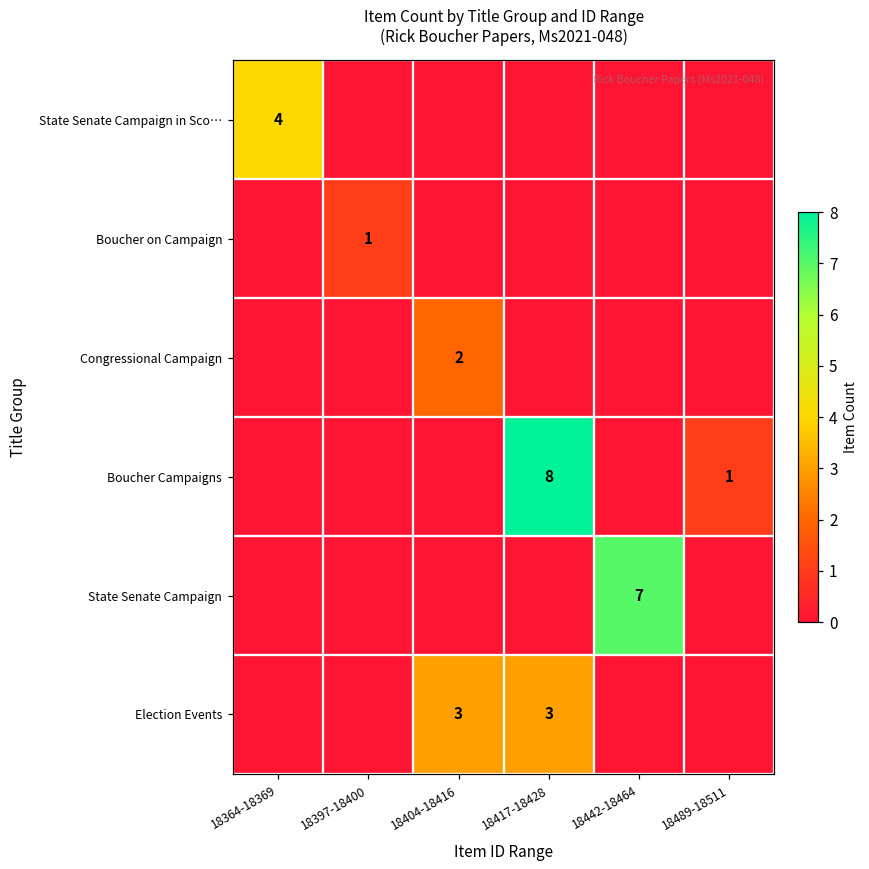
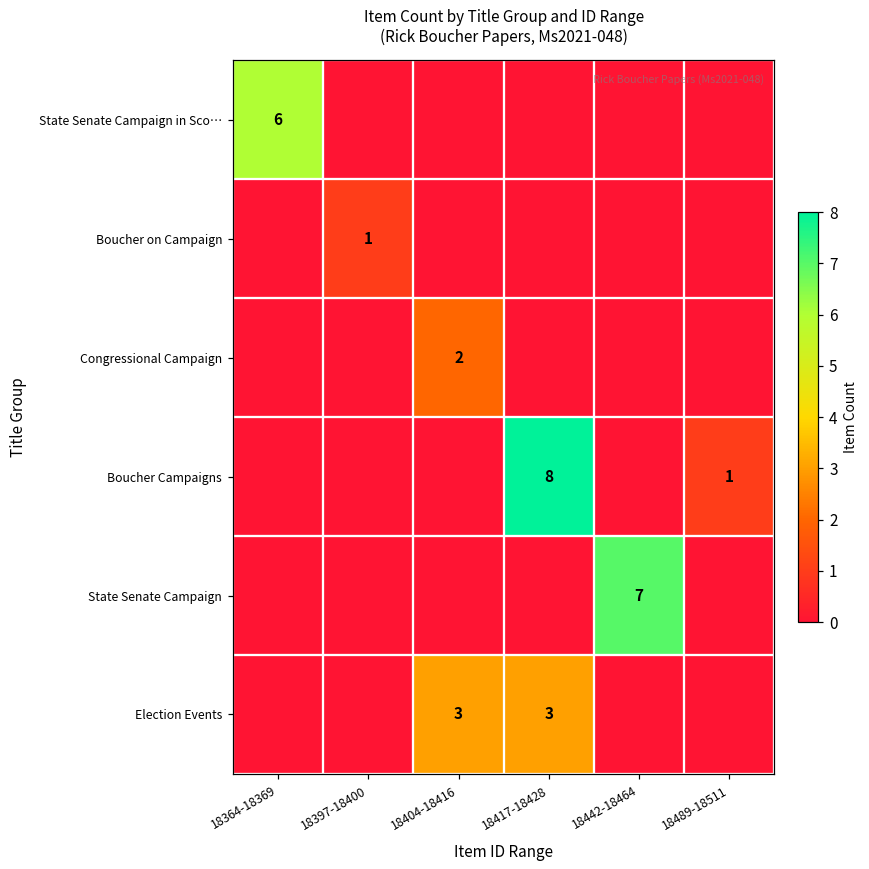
  {
    "State Senate Campaign in Sco…": {
-     "18364-18369": "4",
+     "18364-18369": "6",
      "18442-18464": "-048"
    },
    "Boucher on Campaign": {
      "18397-18400": "1"
    },
    "Congressional Campaign": {
      "18404-18416": "2"
    },
    "Boucher Campaigns": {
      "18417-18428": "8",
      "18489-18511": "1"
    },
    "State Senate Campaign": {
      "18442-18464": "7"
    },
    "Election Events": {
      "18404-18416": "3",
      "18417-18428": "3"
    }
  }
